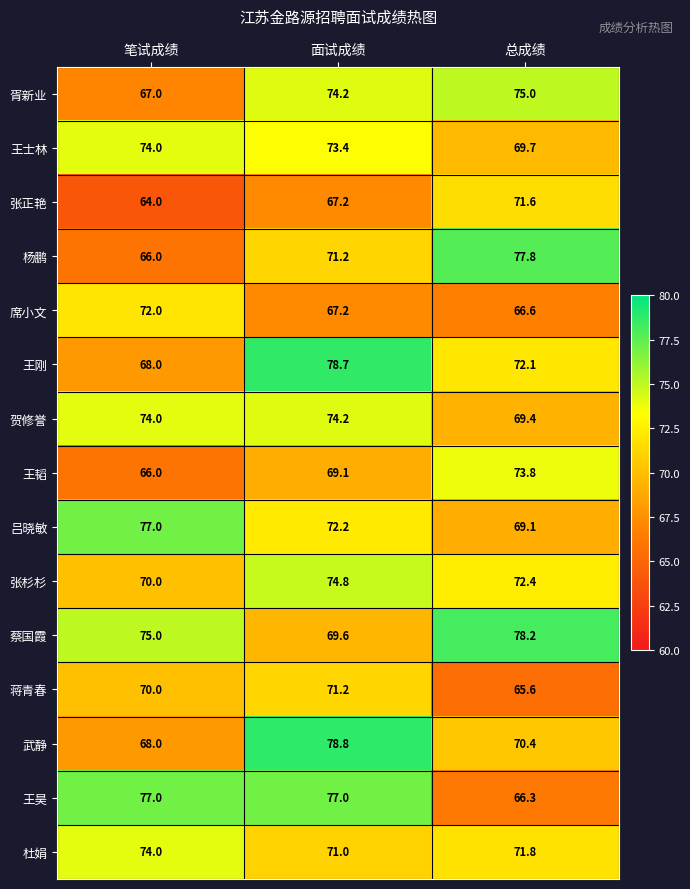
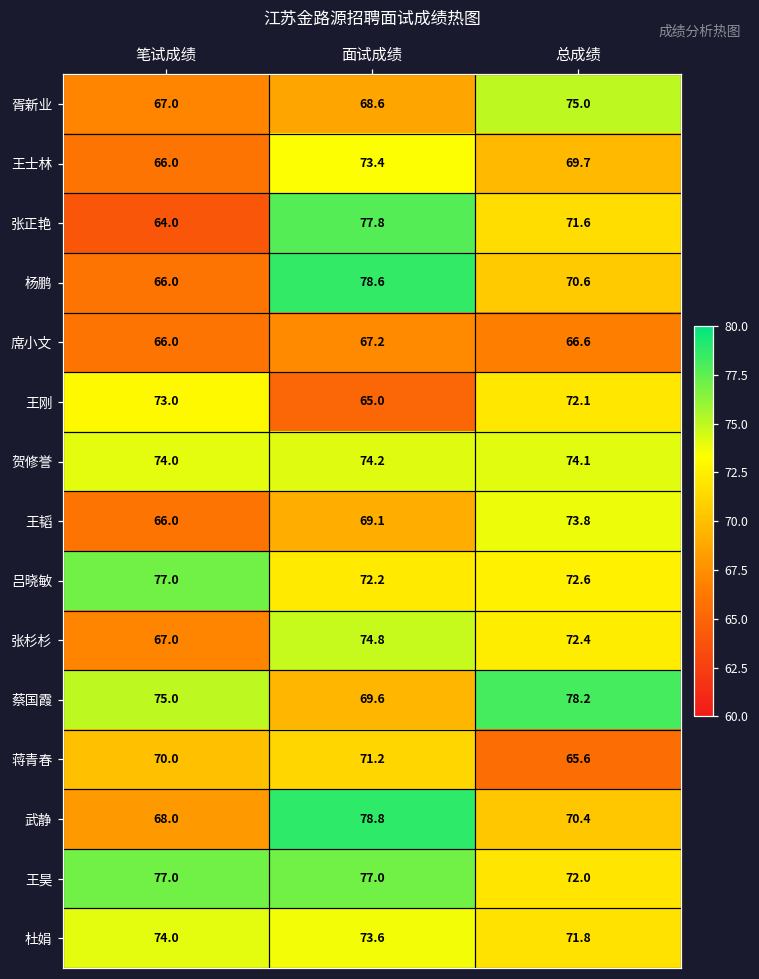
  {
    "胥新业": {
      "笔试成绩": 67.0,
-     "面试成绩": 74.2,
+     "面试成绩": 68.6,
      "总成绩": 75.0
    },
    "王士林": {
-     "笔试成绩": 74.0,
+     "笔试成绩": 66.0,
      "面试成绩": 73.4,
      "总成绩": 69.7
    },
    "张正艳": {
      "笔试成绩": 64.0,
-     "面试成绩": 67.2,
+     "面试成绩": 77.8,
      "总成绩": 71.6
    },
    "杨鹏": {
      "笔试成绩": 66.0,
-     "面试成绩": 71.2,
-     "总成绩": 77.8
+     "面试成绩": 78.6,
+     "总成绩": 70.6
    },
    "席小文": {
-     "笔试成绩": 72.0,
+     "笔试成绩": 66.0,
      "面试成绩": 67.2,
      "总成绩": 66.6
    },
    "王刚": {
-     "笔试成绩": 68.0,
-     "面试成绩": 78.7,
+     "笔试成绩": 73.0,
+     "面试成绩": 65.0,
      "总成绩": 72.1
    },
    "贺修誉": {
      "笔试成绩": 74.0,
      "面试成绩": 74.2,
-     "总成绩": 69.4
+     "总成绩": 74.1
    },
    "王韬": {
      "笔试成绩": 66.0,
      "面试成绩": 69.1,
      "总成绩": 73.8
    },
    "吕晓敏": {
      "笔试成绩": 77.0,
      "面试成绩": 72.2,
-     "总成绩": 69.1
+     "总成绩": 72.6
    },
    "张杉杉": {
-     "笔试成绩": 70.0,
+     "笔试成绩": 67.0,
      "面试成绩": 74.8,
      "总成绩": 72.4
    },
    "蔡国霞": {
      "笔试成绩": 75.0,
      "面试成绩": 69.6,
      "总成绩": 78.2
    },
    "蒋青春": {
      "笔试成绩": 70.0,
      "面试成绩": 71.2,
      "总成绩": 65.6
    },
    "武静": {
      "笔试成绩": 68.0,
      "面试成绩": 78.8,
      "总成绩": 70.4
    },
    "王昊": {
      "笔试成绩": 77.0,
      "面试成绩": 77.0,
-     "总成绩": 66.3
+     "总成绩": 72.0
    },
    "杜娟": {
      "笔试成绩": 74.0,
-     "面试成绩": 71.0,
+     "面试成绩": 73.6,
      "总成绩": 71.8
    }
  }
